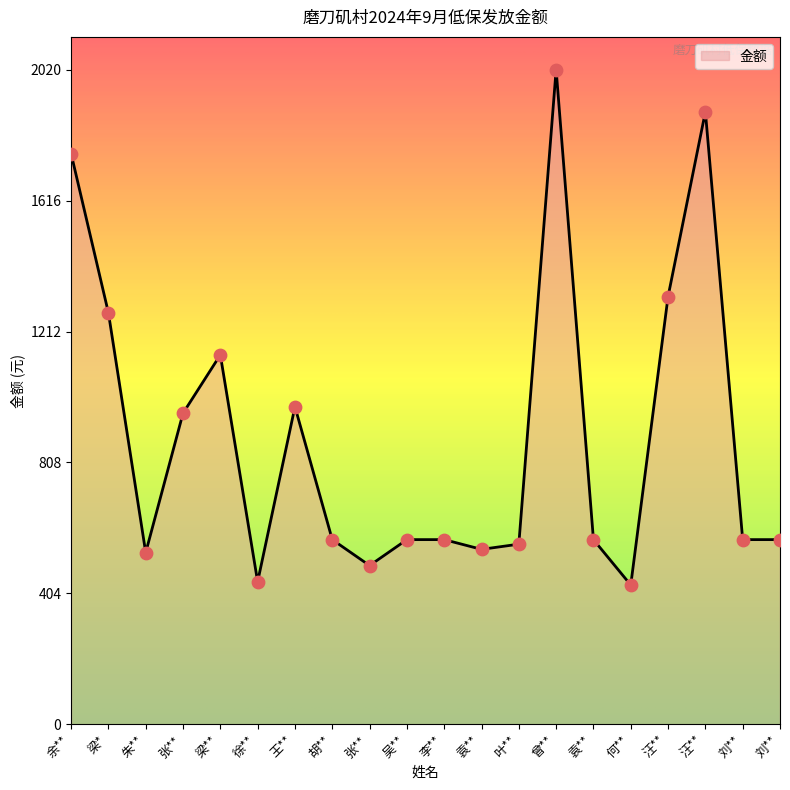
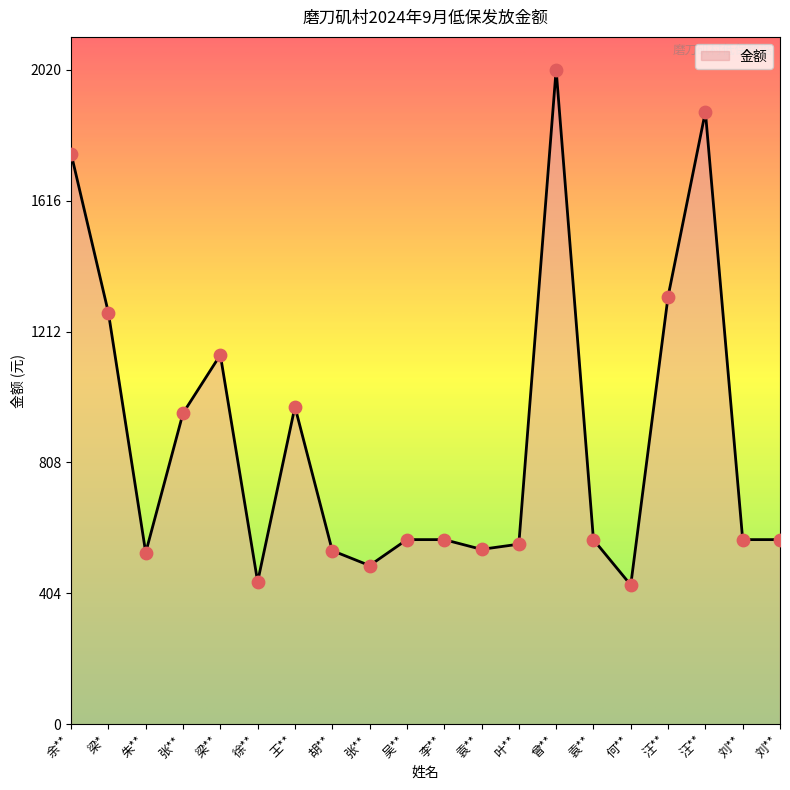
  {
    "余**": 1760,
    "梁*": 1270,
    "朱**": 530,
    "梁**": 1140,
    "徐**": 440,
    "王**": 980,
-   "胡**": 570,
+   "胡**": 540,
    "吴**": 570,
    "李**": 570,
    "叶**": 560,
    "曾**": 2020,
    "何**": 430
  }
